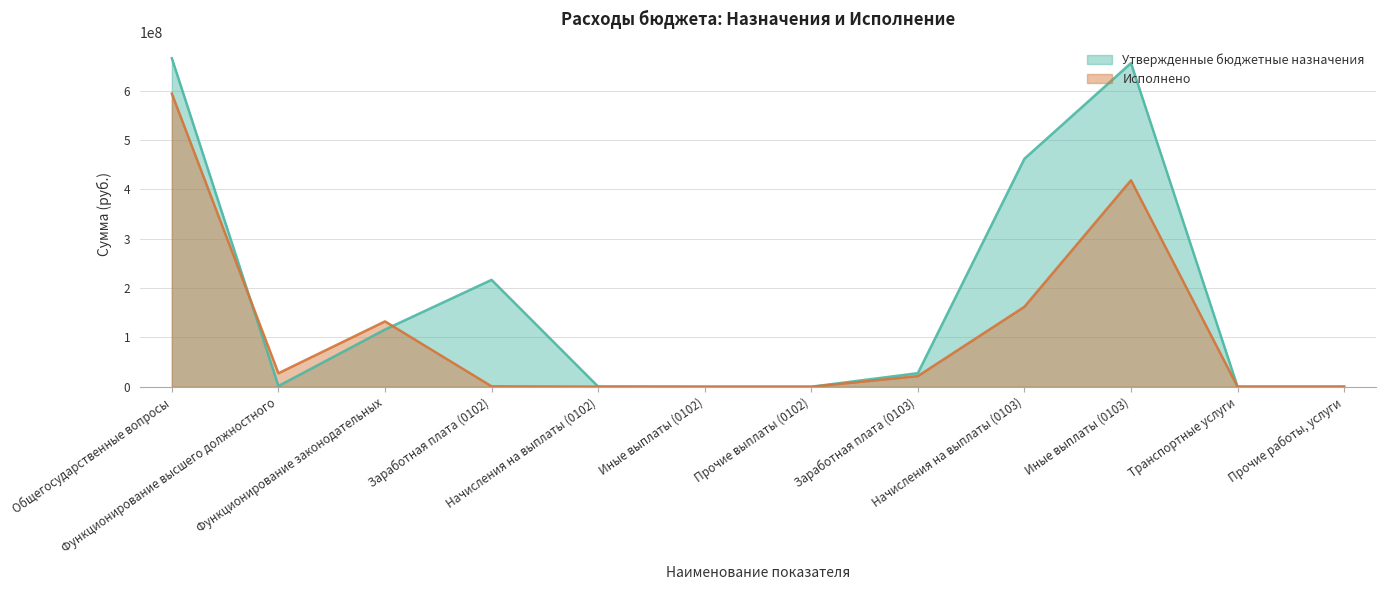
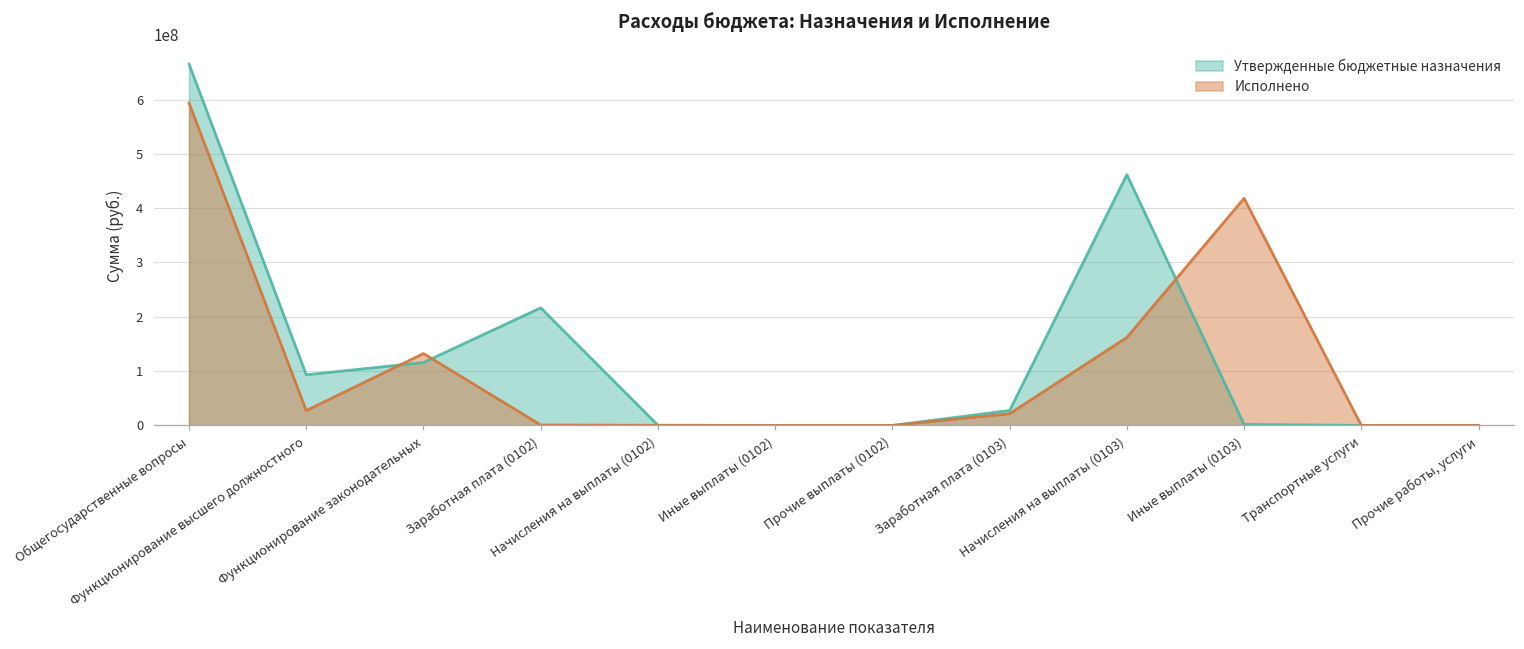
  {
    "Утвержденные бюджетные назначения": {
      "Общегосударственные вопросы": 670000000,
-     "Функционирование высшего должностного": 0,
+     "Функционирование высшего должностного": 90000000,
      "Функционирование законодательных": 120000000,
      "Заработная плата (0102)": 220000000,
      "Заработная плата (0103)": 30000000,
      "Начисления на выплаты (0103)": 460000000,
-     "Иные выплаты (0103)": 660000000
+     "Иные выплаты (0103)": 0
    },
    "Исполнено": {
      "Общегосударственные вопросы": 590000000,
      "Функционирование высшего должностного": 30000000,
      "Функционирование законодательных": 130000000,
      "Заработная плата (0102)": 0,
      "Заработная плата (0103)": 20000000,
      "Начисления на выплаты (0103)": 160000000,
      "Иные выплаты (0103)": 420000000
    }
  }
